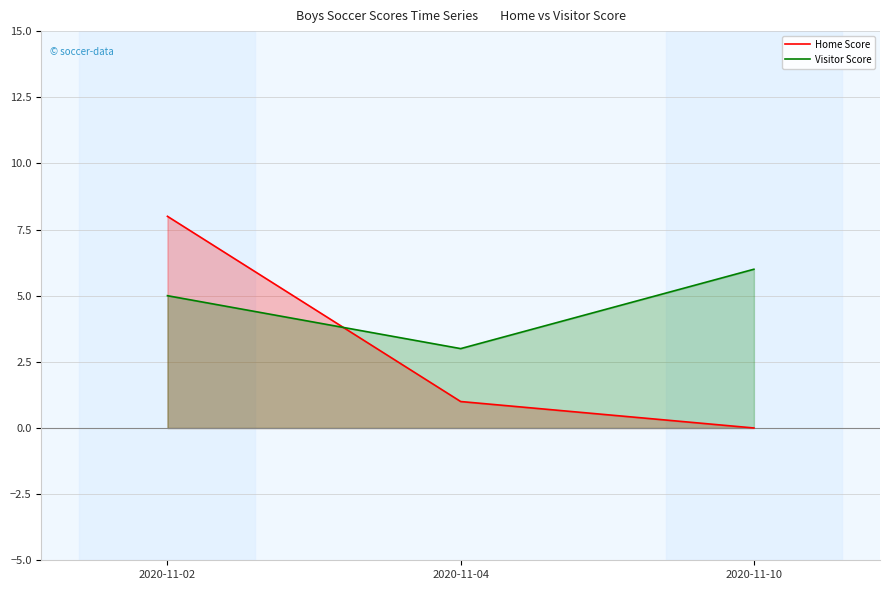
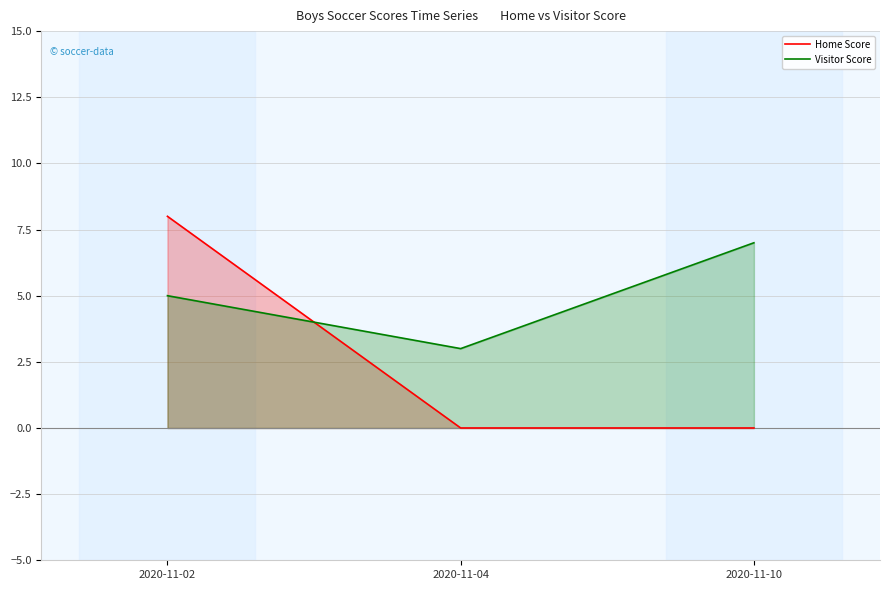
  {
    "Home Score": {
      "2020-11-02": 8,
-     "2020-11-04": 1,
+     "2020-11-04": 0,
      "2020-11-10": 0
    },
    "Visitor Score": {
      "2020-11-02": 5,
      "2020-11-04": 3,
-     "2020-11-10": 6
+     "2020-11-10": 7
    }
  }
